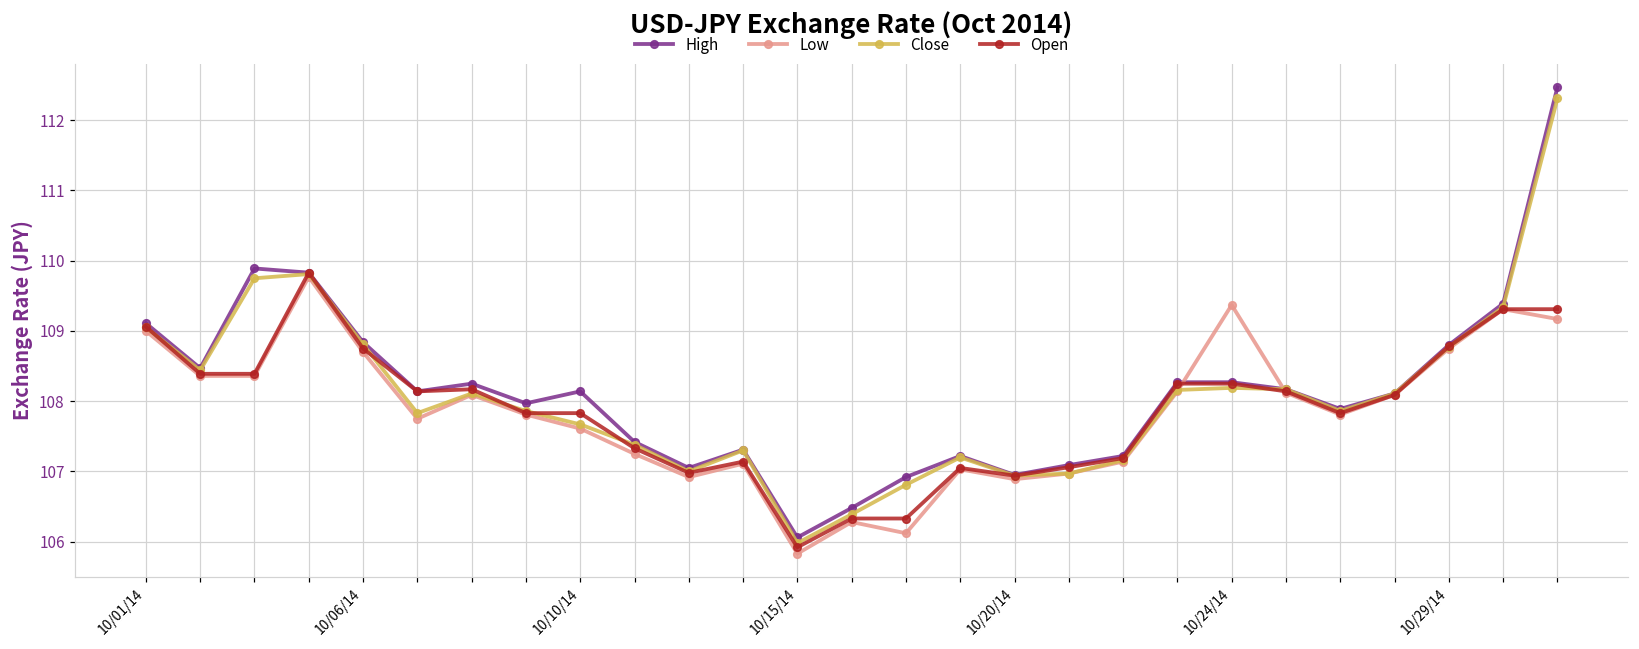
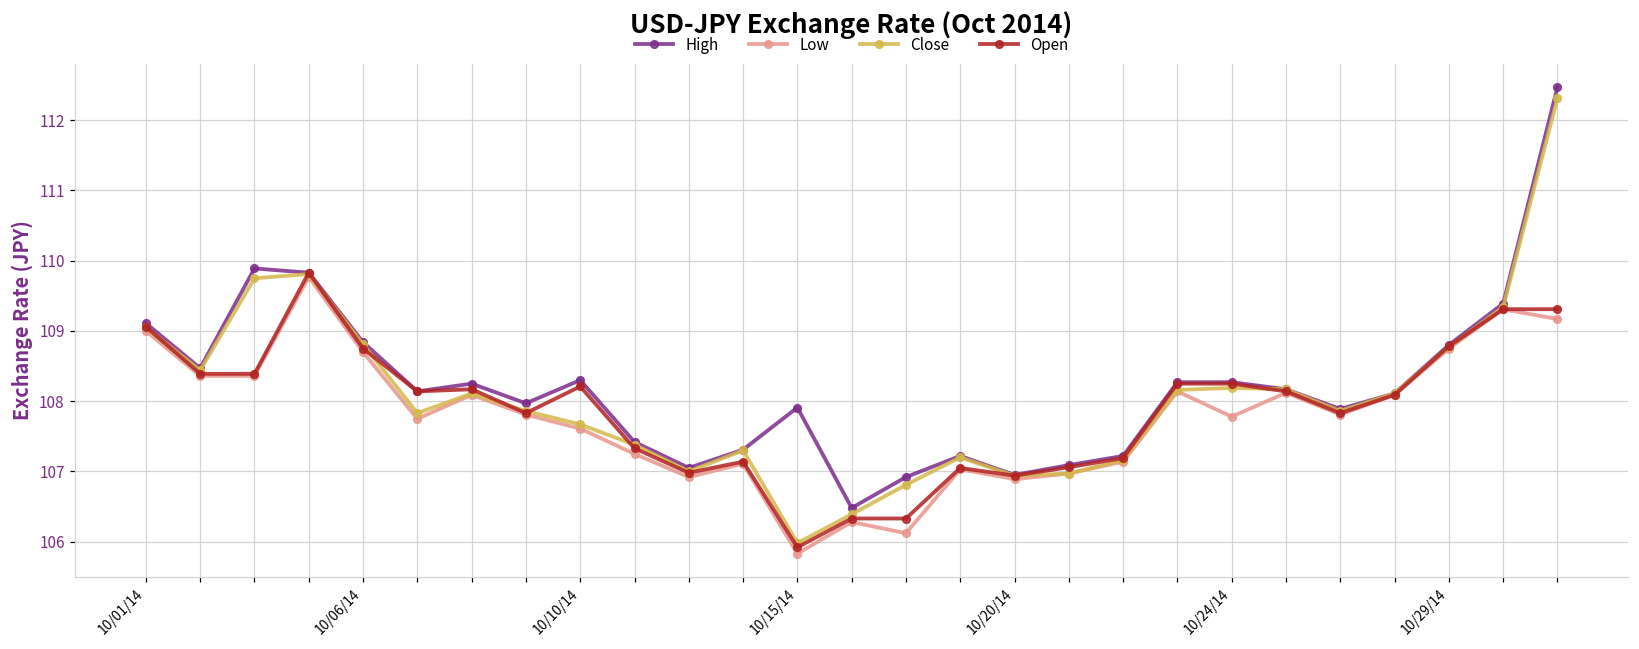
  {
    "High": {
      "10/01/14": 109.1,
-     "10/10/14": 108.1,
-     "10/15/14": 106.1
+     "10/10/14": 108.3,
+     "10/15/14": 107.9
    },
    "Low": {
      "10/01/14": 109.0,
      "10/06/14": 108.7,
      "10/10/14": 107.6,
      "10/15/14": 105.8,
      "10/20/14": 106.9,
-     "10/24/14": 109.4
+     "10/24/14": 107.8
    },
    "Close": {
      "10/10/14": 107.7,
      "10/15/14": 106.0,
      "10/24/14": 108.2
    },
    "Open": {
      "10/06/14": 108.8,
-     "10/10/14": 107.8,
+     "10/10/14": 108.2,
      "10/15/14": 105.9
    }
  }
